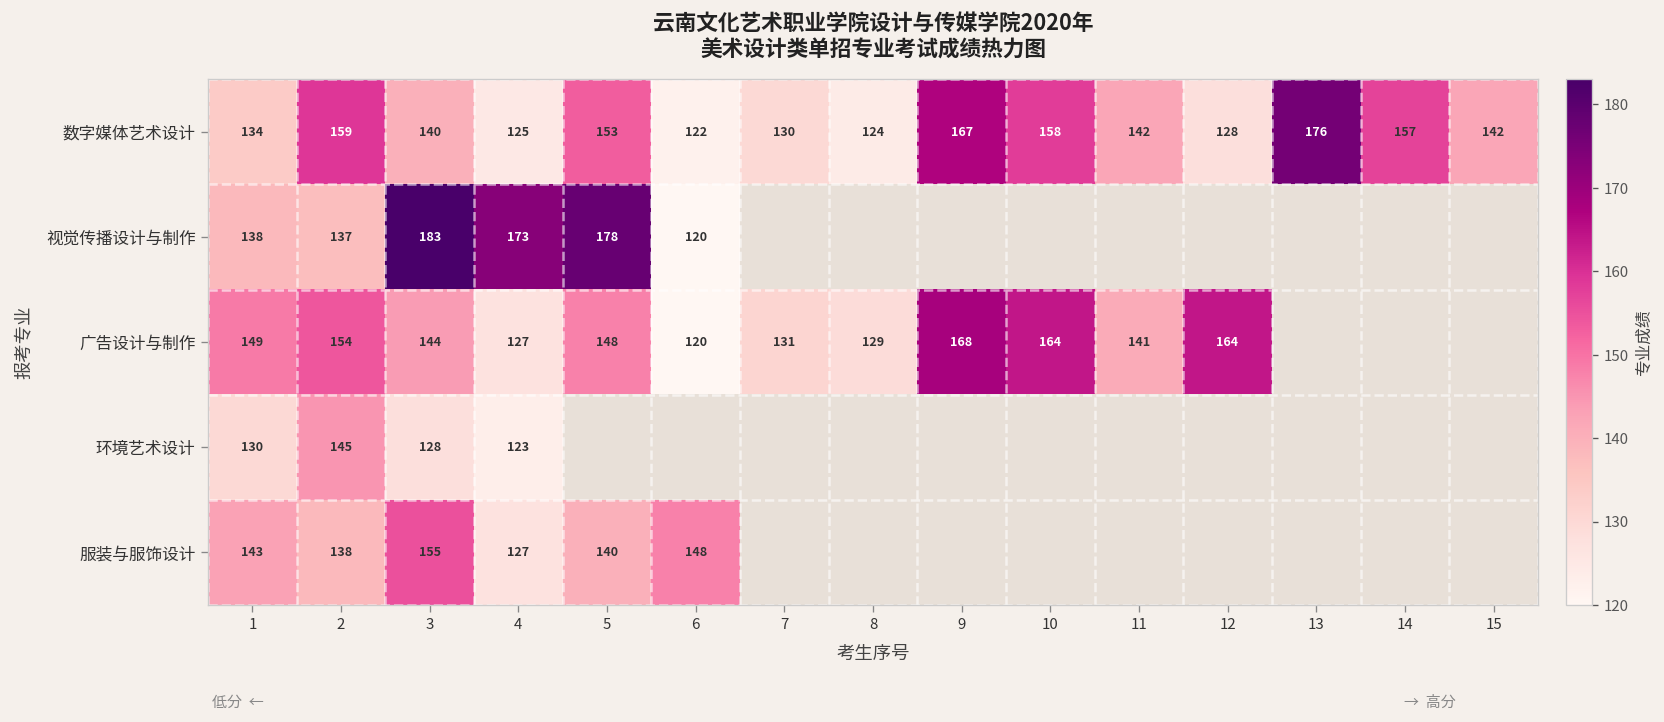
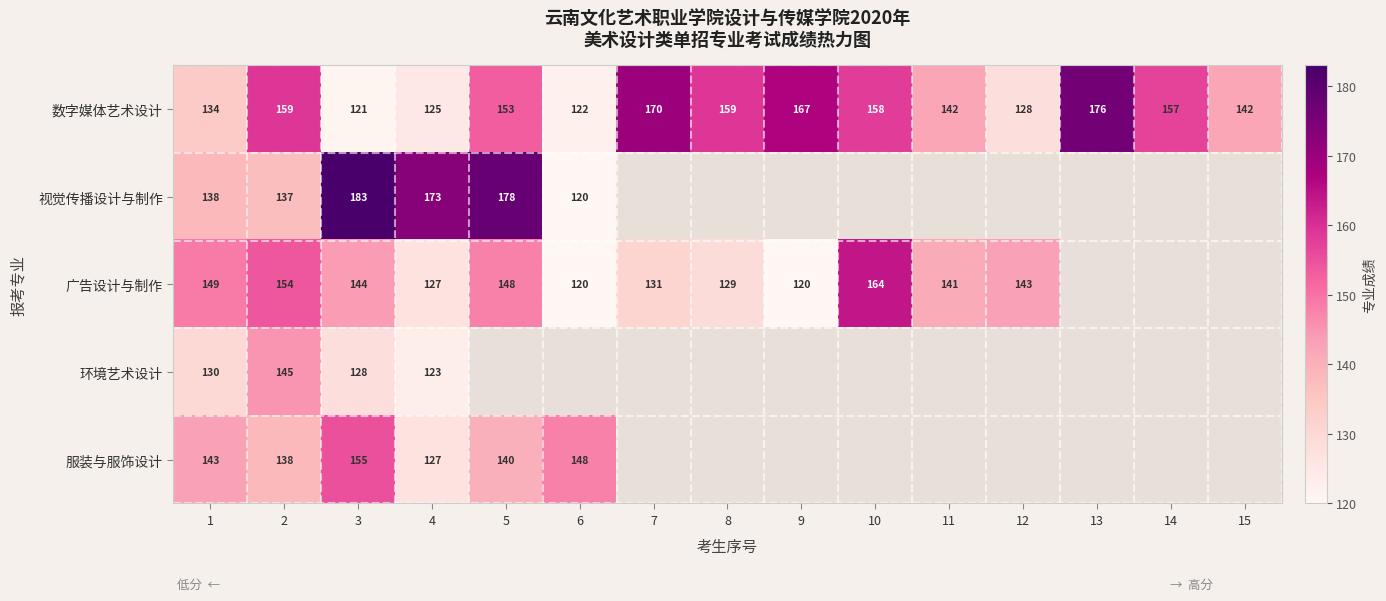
  {
    "数字媒体艺术设计": {
      "1": 134,
      "2": 159,
-     "3": 140,
+     "3": 121,
      "4": 125,
      "5": 153,
      "6": 122,
-     "7": 130,
-     "8": 124,
+     "7": 170,
+     "8": 159,
      "9": 167,
      "10": 158,
      "11": 142,
      "12": 128,
      "13": 176,
      "14": 157,
      "15": 142
    },
    "视觉传播设计与制作": {
      "1": 138,
      "2": 137,
      "3": 183,
      "4": 173,
      "5": 178,
      "6": 120
    },
    "广告设计与制作": {
      "1": 149,
      "2": 154,
      "3": 144,
      "4": 127,
      "5": 148,
      "6": 120,
      "7": 131,
      "8": 129,
-     "9": 168,
+     "9": 120,
      "10": 164,
      "11": 141,
-     "12": 164
+     "12": 143
    },
    "环境艺术设计": {
      "1": 130,
      "2": 145,
      "3": 128,
      "4": 123
    },
    "服装与服饰设计": {
      "1": 143,
      "2": 138,
      "3": 155,
      "4": 127,
      "5": 140,
      "6": 148
    }
  }
